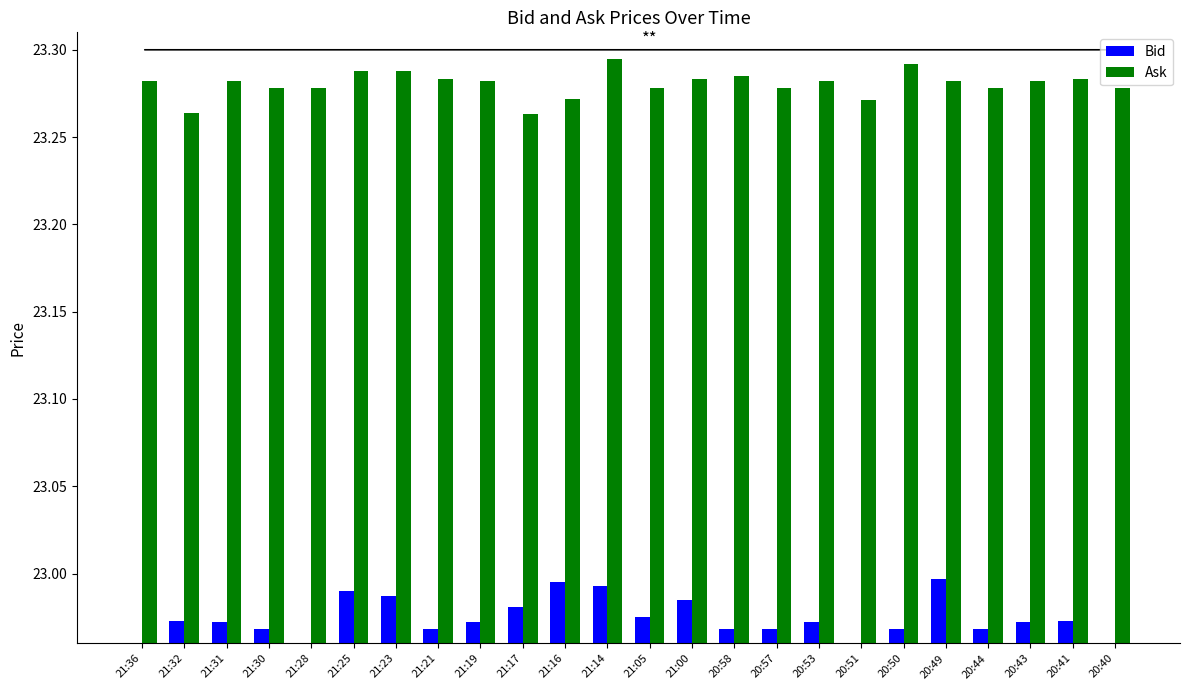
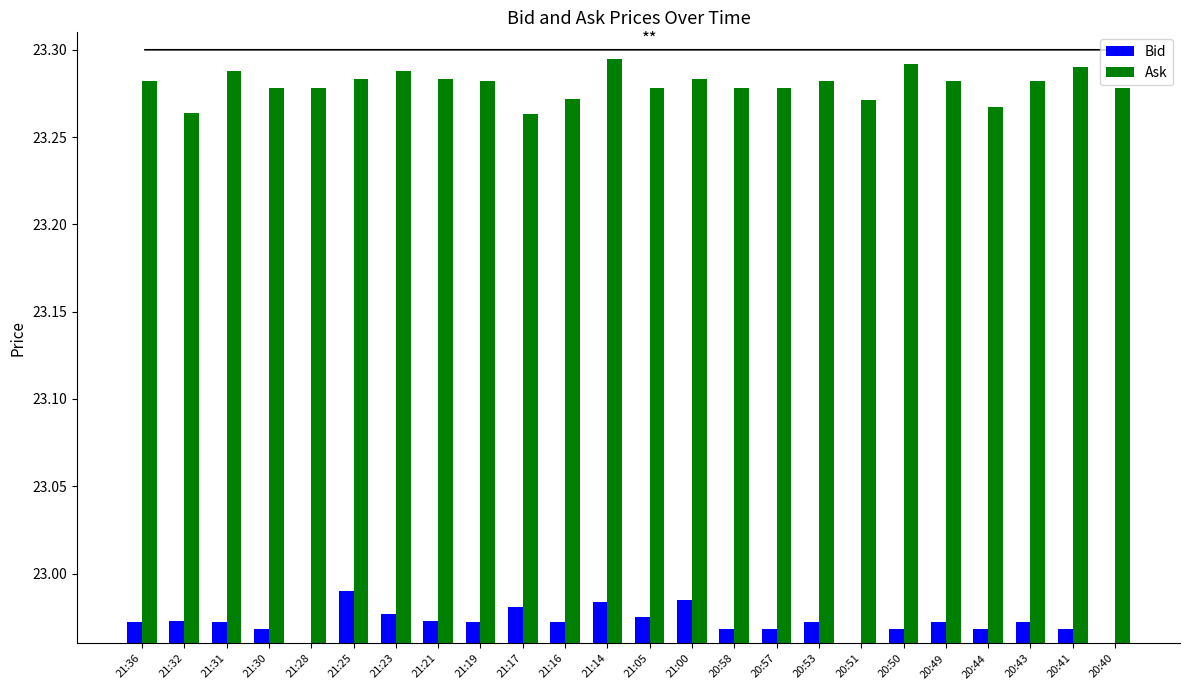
  {
    "Bid": {
-     "21:36": 22.960,
+     "21:36": 22.972,
      "21:32": 22.973,
      "21:31": 22.972,
      "21:30": 22.968,
      "21:25": 22.990,
-     "21:23": 22.987,
-     "21:21": 22.968,
+     "21:23": 22.977,
+     "21:21": 22.973,
      "21:19": 22.972,
      "21:17": 22.981,
-     "21:16": 22.995,
-     "21:14": 22.993,
+     "21:16": 22.972,
+     "21:14": 22.984,
      "21:05": 22.975,
      "21:00": 22.985,
      "20:58": 22.968,
      "20:57": 22.968,
      "20:53": 22.972,
      "20:51": 22.959,
      "20:50": 22.968,
-     "20:49": 22.997,
+     "20:49": 22.972,
      "20:44": 22.968,
      "20:43": 22.972,
-     "20:41": 22.973,
+     "20:41": 22.968,
      "20:40": 22.959
    },
    "Ask": {
      "21:36": 23.282,
      "21:32": 23.264,
-     "21:31": 23.282,
+     "21:31": 23.288,
      "21:30": 23.278,
      "21:28": 23.278,
-     "21:25": 23.288,
+     "21:25": 23.283,
      "21:23": 23.288,
      "21:21": 23.283,
      "21:19": 23.282,
      "21:17": 23.263,
      "21:16": 23.272,
      "21:14": 23.295,
      "21:05": 23.278,
      "21:00": 23.283,
-     "20:58": 23.285,
+     "20:58": 23.278,
      "20:57": 23.278,
      "20:53": 23.282,
      "20:51": 23.271,
      "20:50": 23.292,
      "20:49": 23.282,
-     "20:44": 23.278,
+     "20:44": 23.267,
      "20:43": 23.282,
-     "20:41": 23.283,
+     "20:41": 23.290,
      "20:40": 23.278
    }
  }
